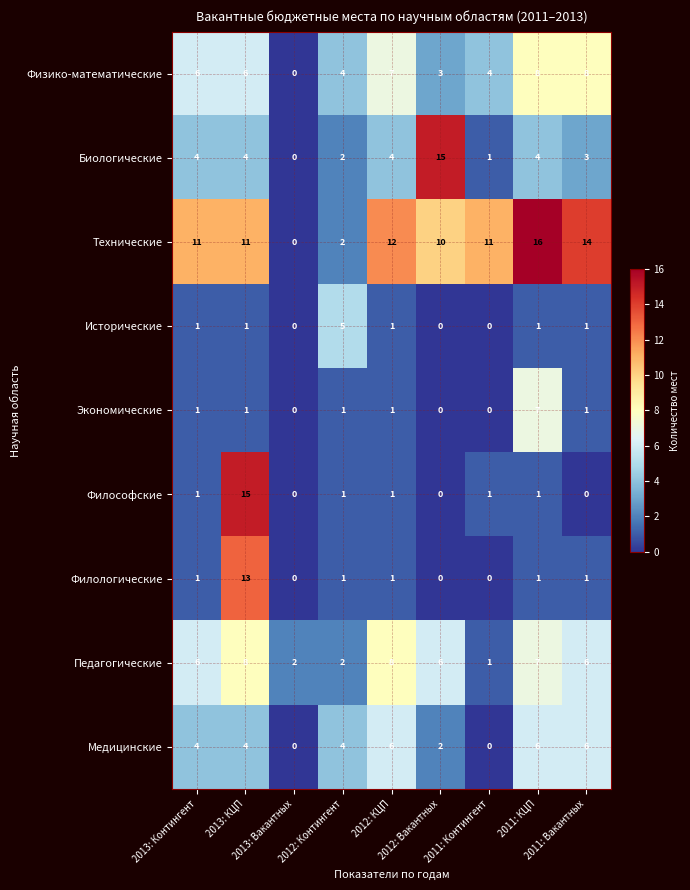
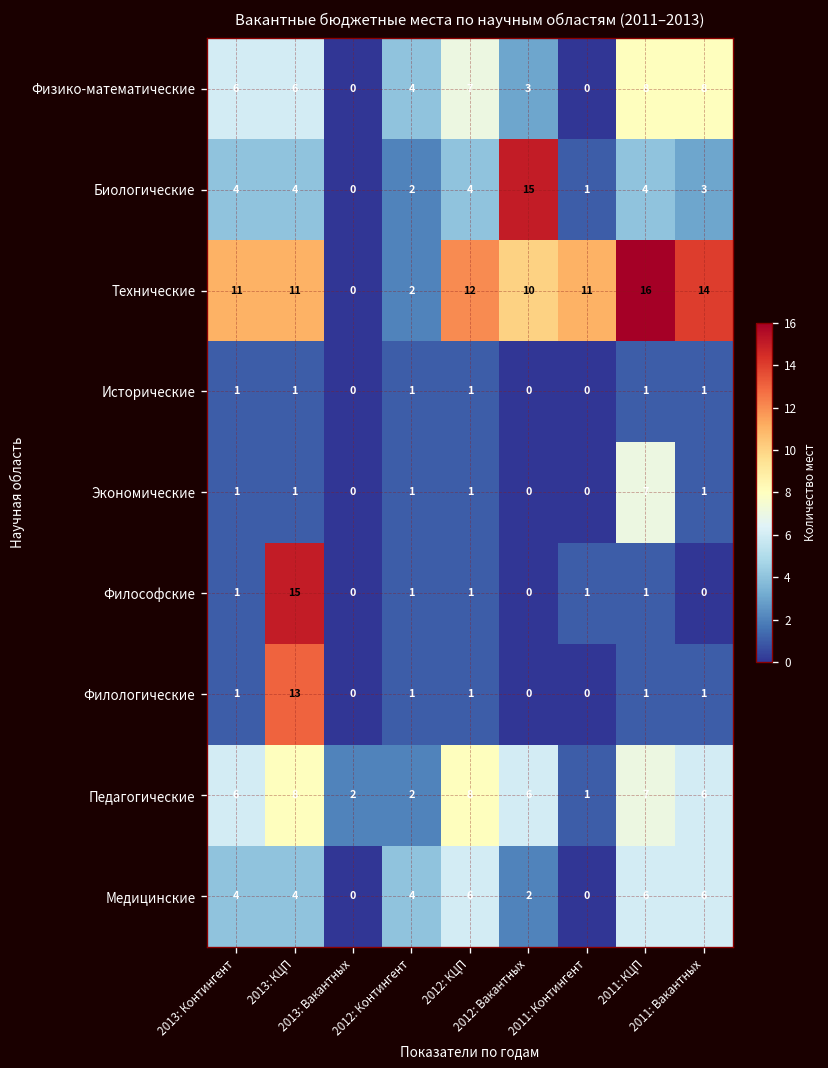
  {
    "Физико-математические": {
      "2013: Вакантных": 0,
      "2012: Контингент": 4,
      "2012: Вакантных": 3,
-     "2011: Контингент": 4,
+     "2011: Контингент": 0,
      "2011: КЦП": 8,
      "2011: Вакантных": 8
    },
    "Биологические": {
      "2013: Контингент": 4,
      "2013: КЦП": 4,
      "2013: Вакантных": 0,
      "2012: Контингент": 2,
      "2012: КЦП": 4,
      "2012: Вакантных": 15,
      "2011: Контингент": 1,
      "2011: КЦП": 4,
      "2011: Вакантных": 3
    },
    "Технические": {
      "2013: Контингент": 11,
      "2013: КЦП": 11,
      "2013: Вакантных": 0,
      "2012: Контингент": 2,
      "2012: КЦП": 12,
      "2012: Вакантных": 10,
      "2011: Контингент": 11,
      "2011: КЦП": 16,
      "2011: Вакантных": 14
    },
    "Исторические": {
      "2013: Контингент": 1,
      "2013: КЦП": 1,
      "2013: Вакантных": 0,
-     "2012: Контингент": 5,
+     "2012: Контингент": 1,
      "2012: КЦП": 1,
      "2012: Вакантных": 0,
      "2011: Контингент": 0,
      "2011: КЦП": 1,
      "2011: Вакантных": 1
    },
    "Экономические": {
      "2013: Контингент": 1,
      "2013: КЦП": 1,
      "2013: Вакантных": 0,
      "2012: Контингент": 1,
      "2012: КЦП": 1,
      "2012: Вакантных": 0,
      "2011: Контингент": 0,
      "2011: Вакантных": 1
    },
    "Философские": {
      "2013: Контингент": 1,
      "2013: КЦП": 15,
      "2013: Вакантных": 0,
      "2012: Контингент": 1,
      "2012: КЦП": 1,
      "2012: Вакантных": 0,
      "2011: Контингент": 1,
      "2011: КЦП": 1,
      "2011: Вакантных": 0
    },
    "Филологические": {
      "2013: Контингент": 1,
      "2013: КЦП": 13,
      "2013: Вакантных": 0,
      "2012: Контингент": 1,
      "2012: КЦП": 1,
      "2012: Вакантных": 0,
      "2011: Контингент": 0,
      "2011: КЦП": 1,
      "2011: Вакантных": 1
    },
    "Педагогические": {
      "2013: КЦП": 8,
      "2013: Вакантных": 2,
      "2012: Контингент": 2,
      "2012: КЦП": 8,
      "2011: Контингент": 1
    },
    "Медицинские": {
      "2013: Контингент": 4,
      "2013: КЦП": 4,
      "2013: Вакантных": 0,
      "2012: Контингент": 4,
      "2012: Вакантных": 2,
      "2011: Контингент": 0
    }
  }
